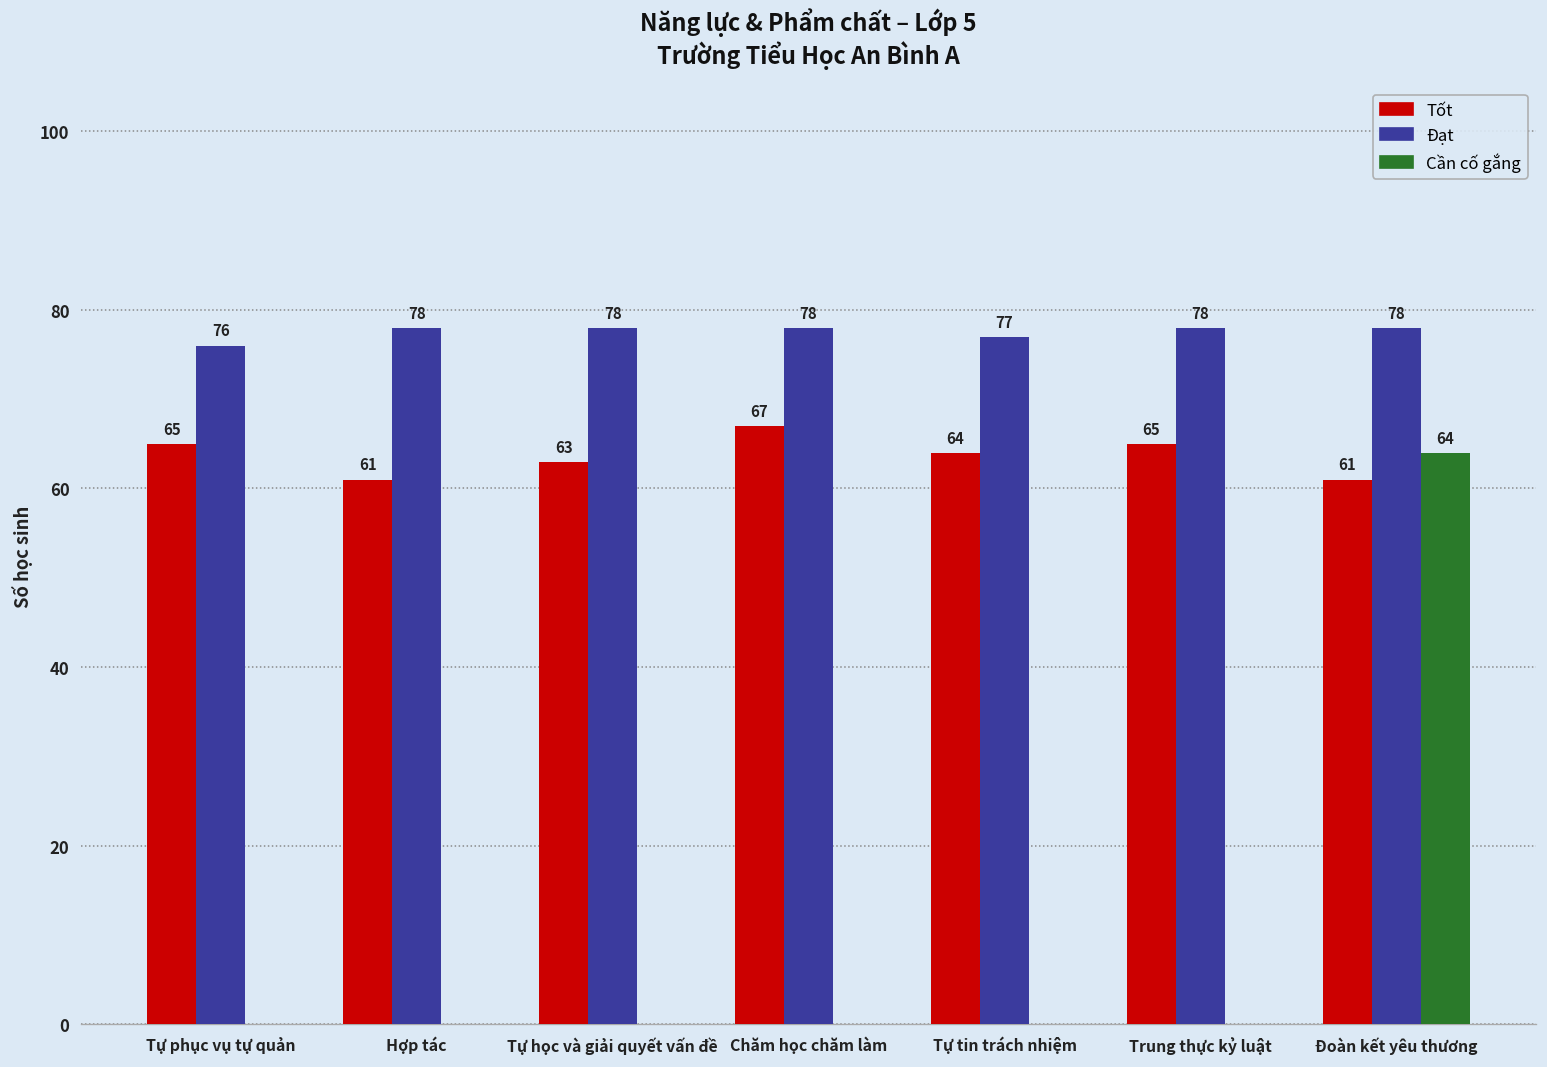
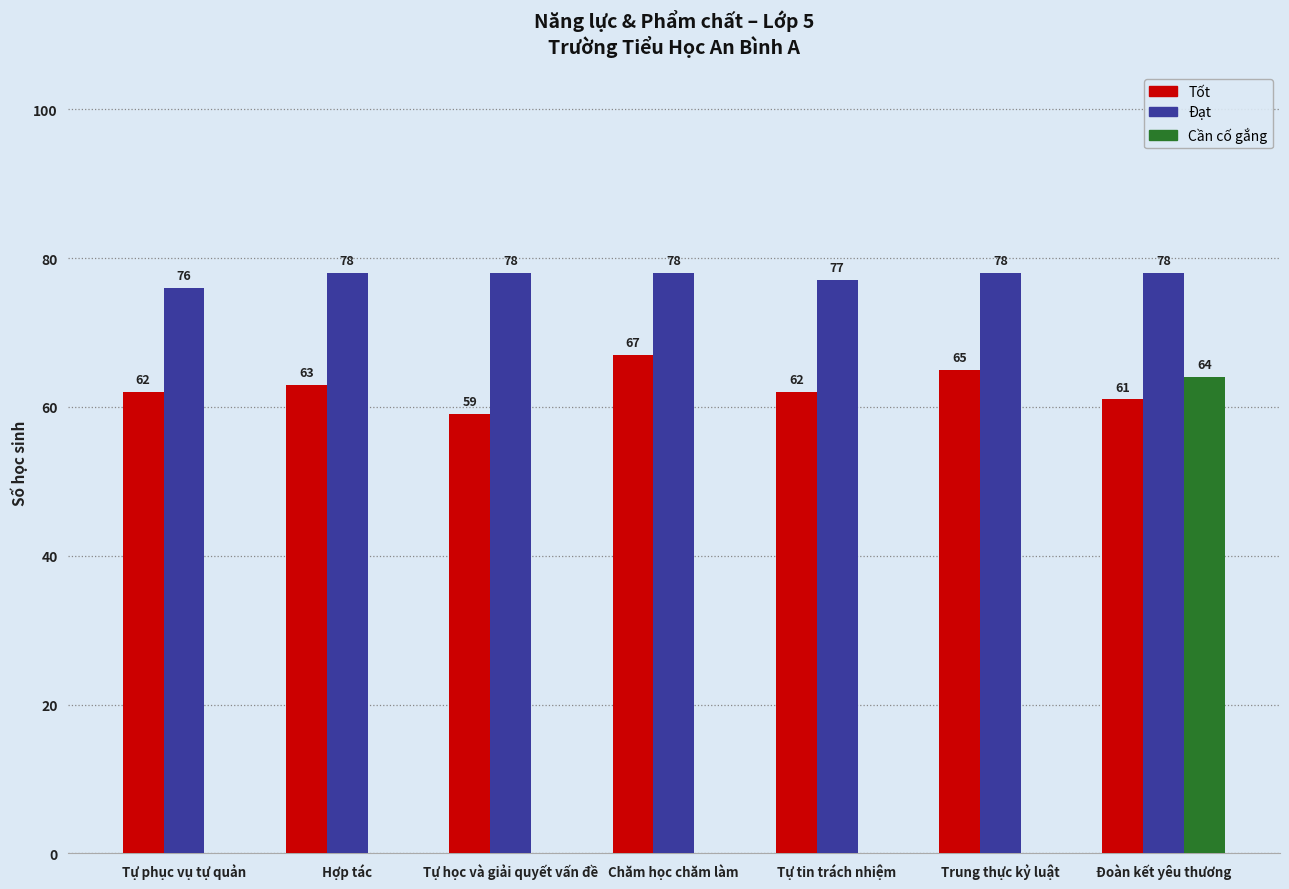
  {
    "Tốt": {
-     "Tự phục vụ tự quản": 65,
-     "Hợp tác": 61,
-     "Tự học và giải quyết vấn đề": 63,
+     "Tự phục vụ tự quản": 62,
+     "Hợp tác": 63,
+     "Tự học và giải quyết vấn đề": 59,
      "Chăm học chăm làm": 67,
-     "Tự tin trách nhiệm": 64,
+     "Tự tin trách nhiệm": 62,
      "Trung thực kỷ luật": 65,
      "Đoàn kết yêu thương": 61
    },
    "Đạt": {
      "Tự phục vụ tự quản": 76,
      "Hợp tác": 78,
      "Tự học và giải quyết vấn đề": 78,
      "Chăm học chăm làm": 78,
      "Tự tin trách nhiệm": 77,
      "Trung thực kỷ luật": 78,
      "Đoàn kết yêu thương": 78
    },
    "Cần cố gắng": {
      "Đoàn kết yêu thương": 64
    }
  }
